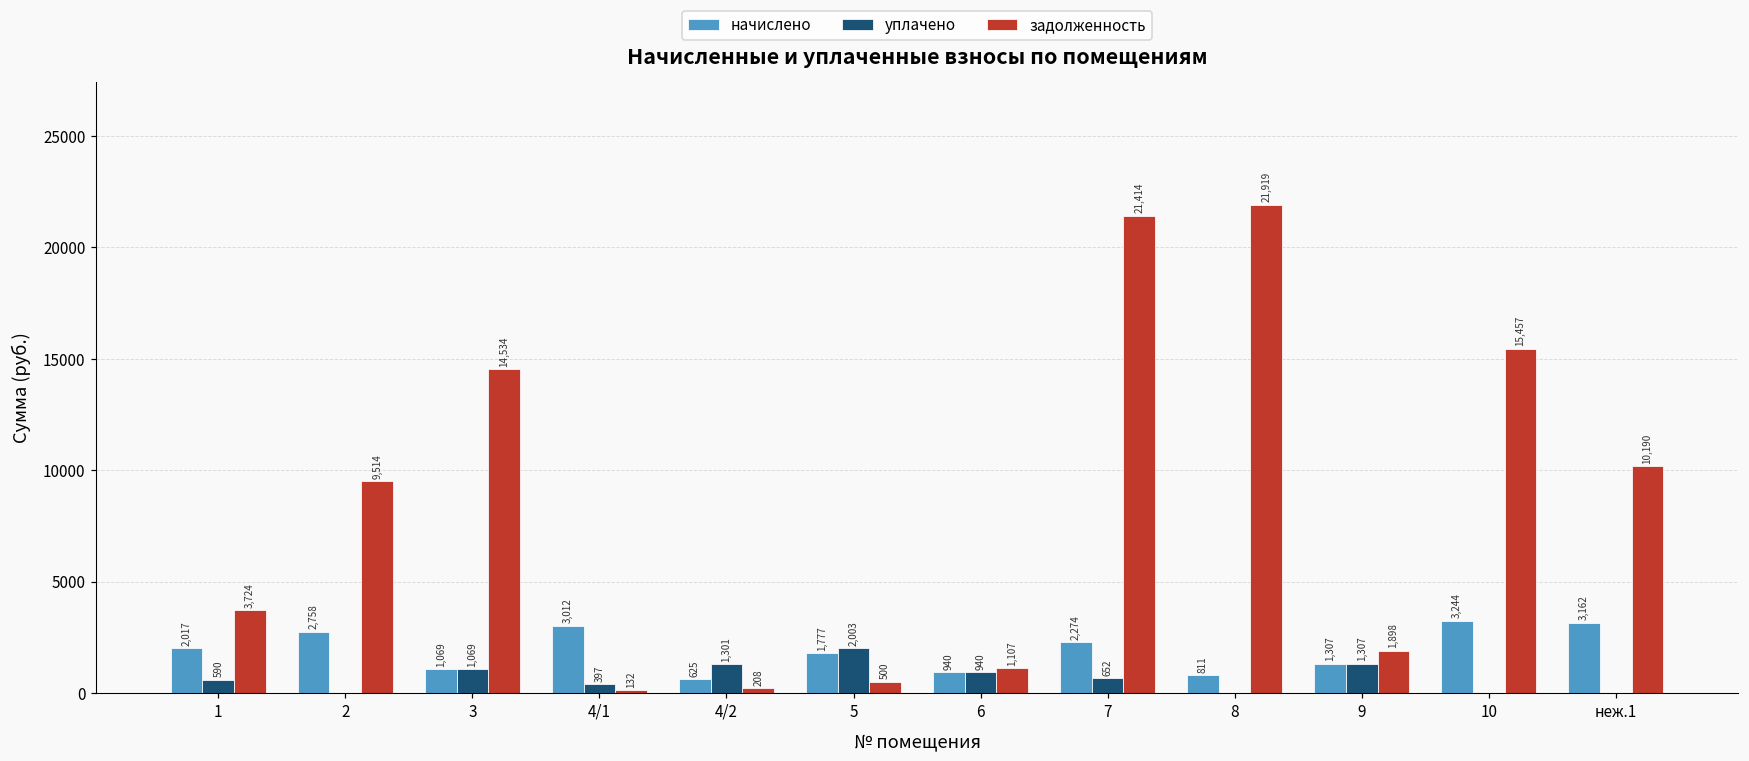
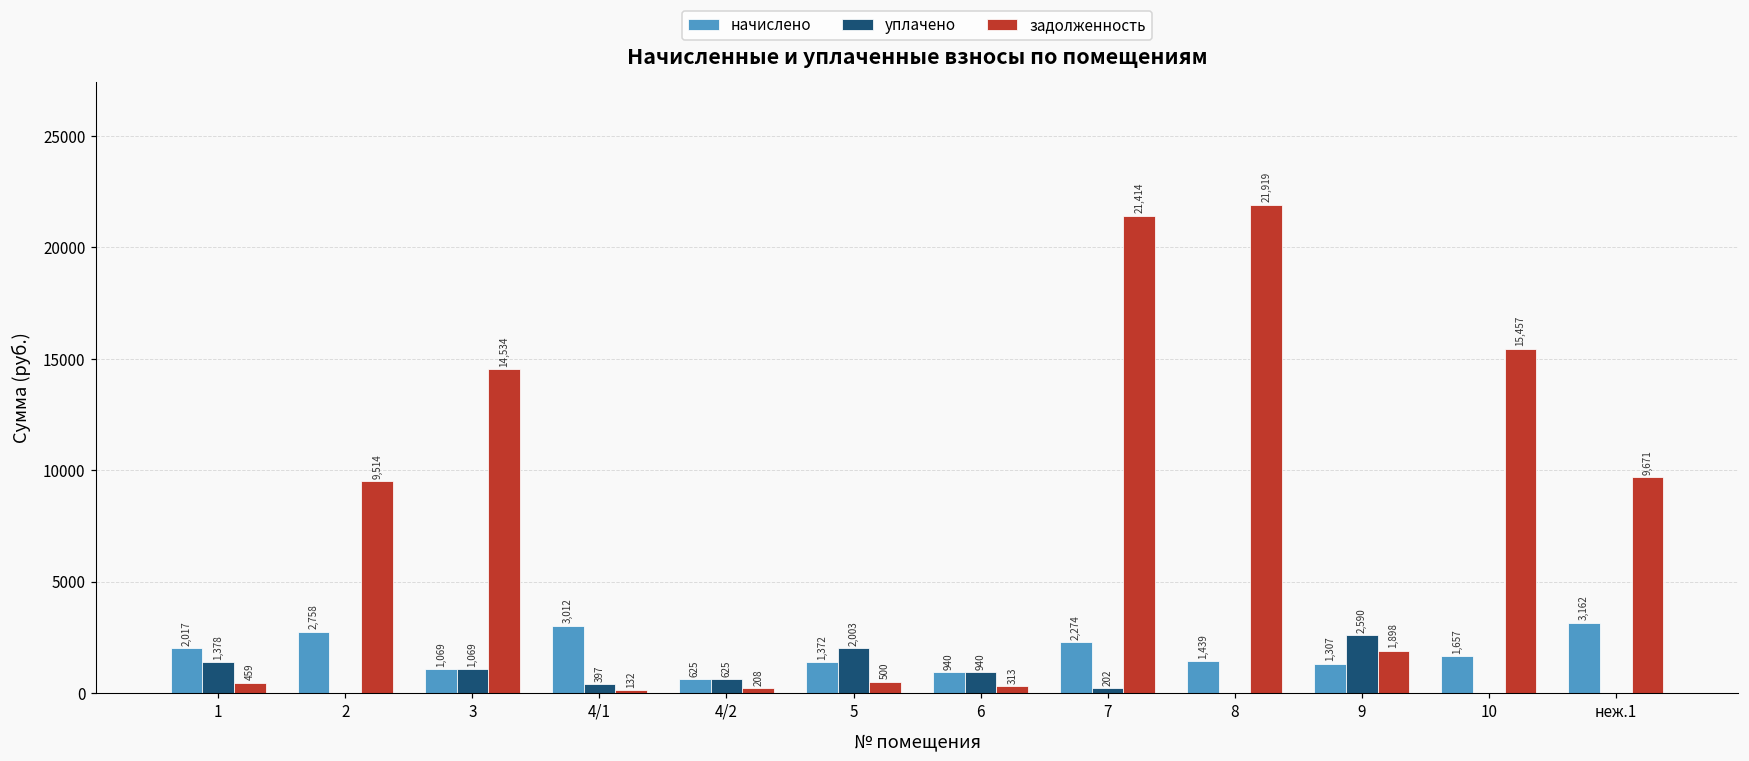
  {
    "начислено": {
      "1": "2,017",
      "2": "2,758",
      "3": "1,069",
      "4/1": "3,012",
      "4/2": "625",
-     "5": "1,777",
+     "5": "1,372",
      "6": "940",
      "7": "2,274",
-     "8": "811",
+     "8": "1,439",
      "9": "1,307",
-     "10": "3,244",
+     "10": "1,657",
      "неж.1": "3,162"
    },
    "уплачено": {
-     "1": "590",
+     "1": "1,378",
      "3": "1,069",
      "4/1": "397",
-     "4/2": "1,301",
+     "4/2": "625",
      "5": "2,003",
      "6": "940",
-     "7": "652",
-     "9": "1,307"
+     "7": "202",
+     "9": "2,590"
    },
    "задолженность": {
-     "1": "3,724",
+     "1": "459",
      "2": "9,514",
      "3": "14,534",
      "4/1": "132",
      "4/2": "208",
      "5": "500",
-     "6": "1,107",
+     "6": "313",
      "7": "21,414",
      "8": "21,919",
      "9": "1,898",
      "10": "15,457",
-     "неж.1": "10,190"
+     "неж.1": "9,671"
    }
  }
